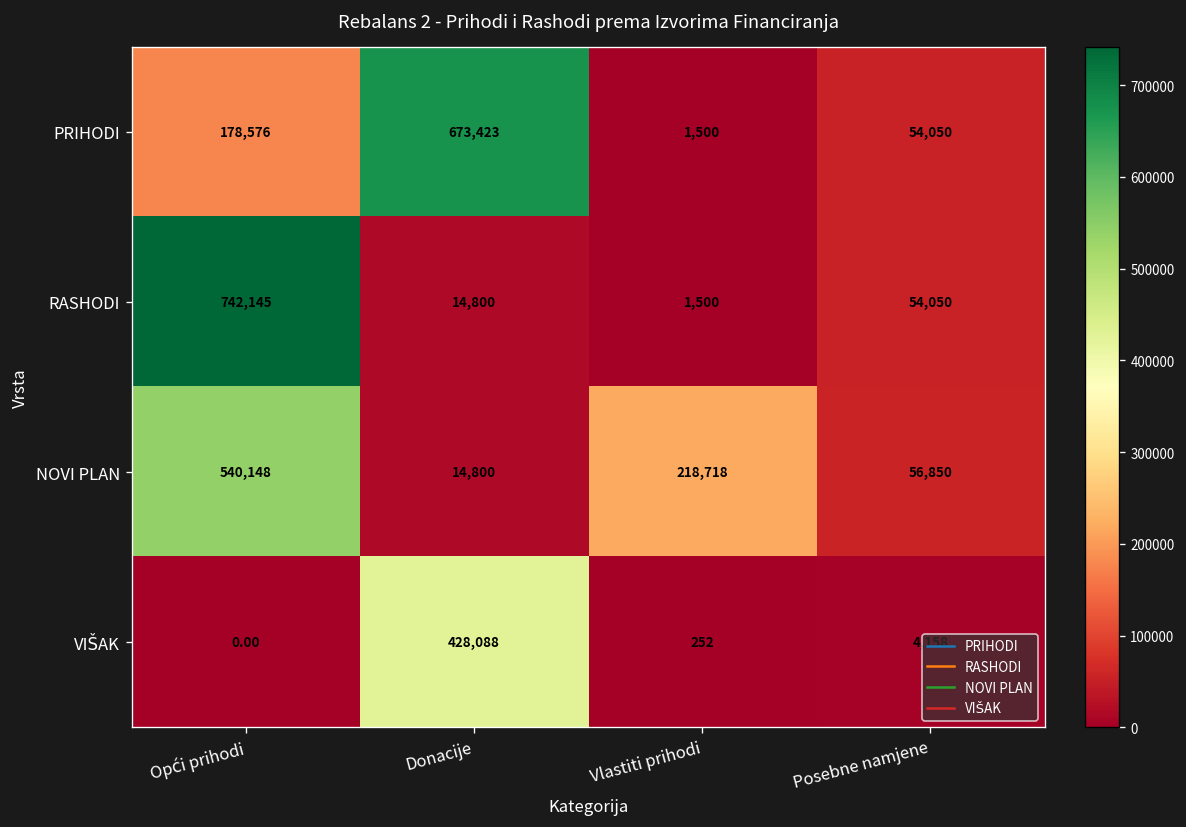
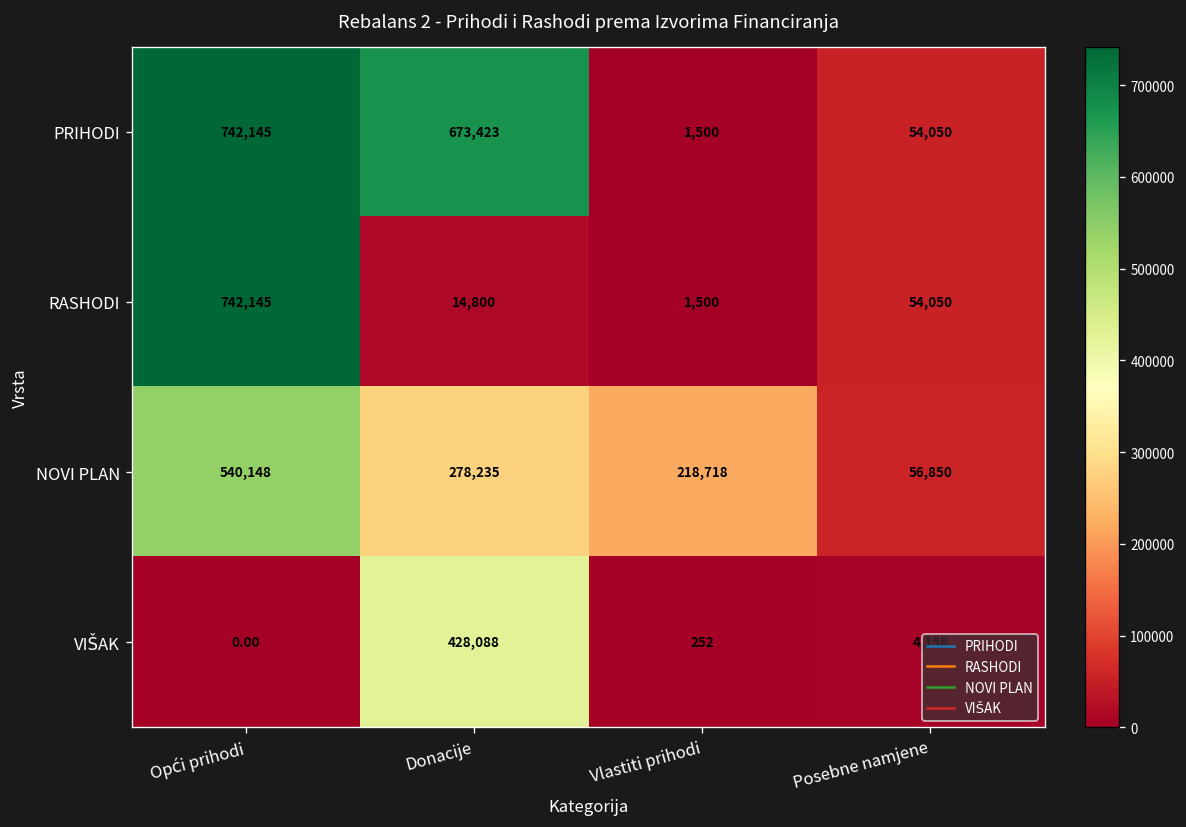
  {
    "PRIHODI": {
-     "Opći prihodi": "178,576",
+     "Opći prihodi": "742,145",
      "Donacije": "673,423",
      "Vlastiti prihodi": "1,500",
      "Posebne namjene": "54,050"
    },
    "RASHODI": {
      "Opći prihodi": "742,145",
      "Donacije": "14,800",
      "Vlastiti prihodi": "1,500",
      "Posebne namjene": "54,050"
    },
    "NOVI PLAN": {
      "Opći prihodi": "540,148",
-     "Donacije": "14,800",
+     "Donacije": "278,235",
      "Vlastiti prihodi": "218,718",
      "Posebne namjene": "56,850"
    },
    "VIŠAK": {
      "Opći prihodi": "0.00",
      "Donacije": "428,088",
      "Vlastiti prihodi": "252"
    }
  }
